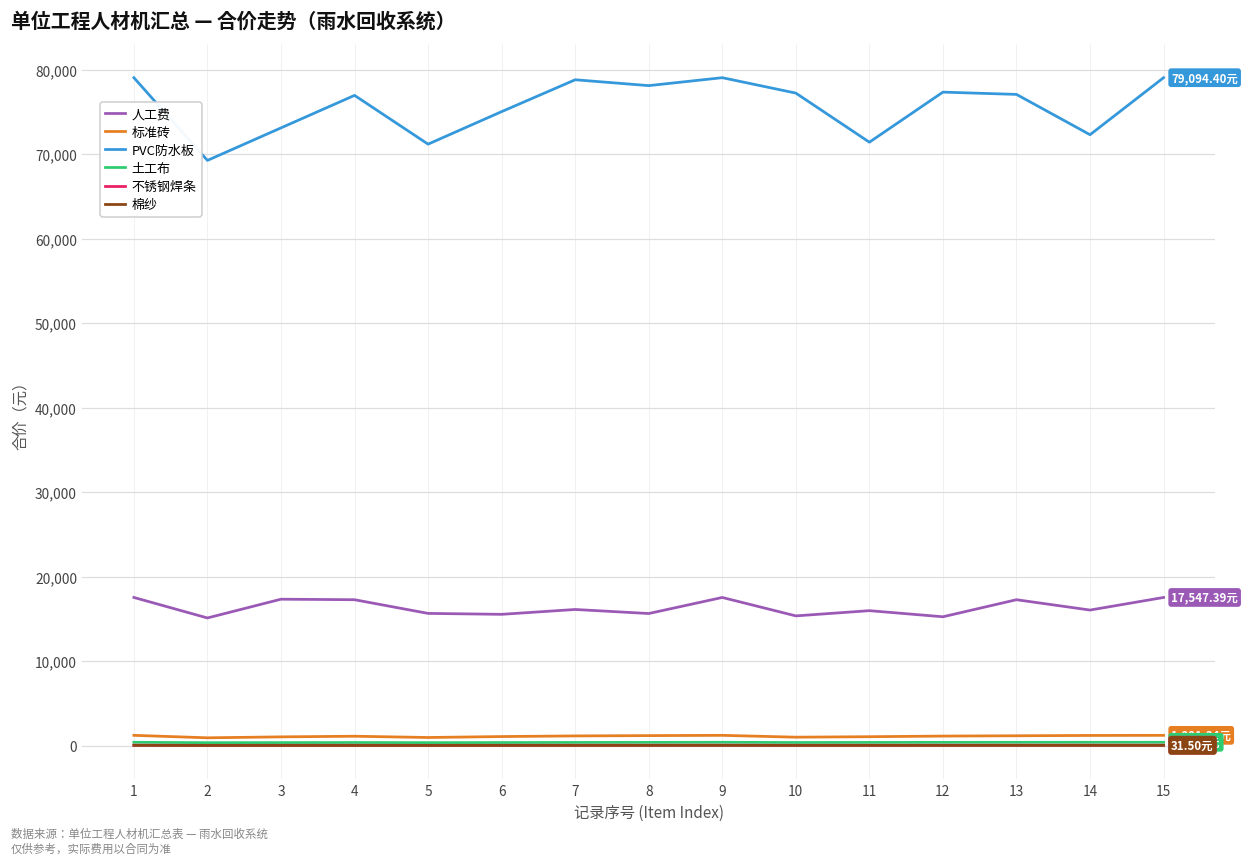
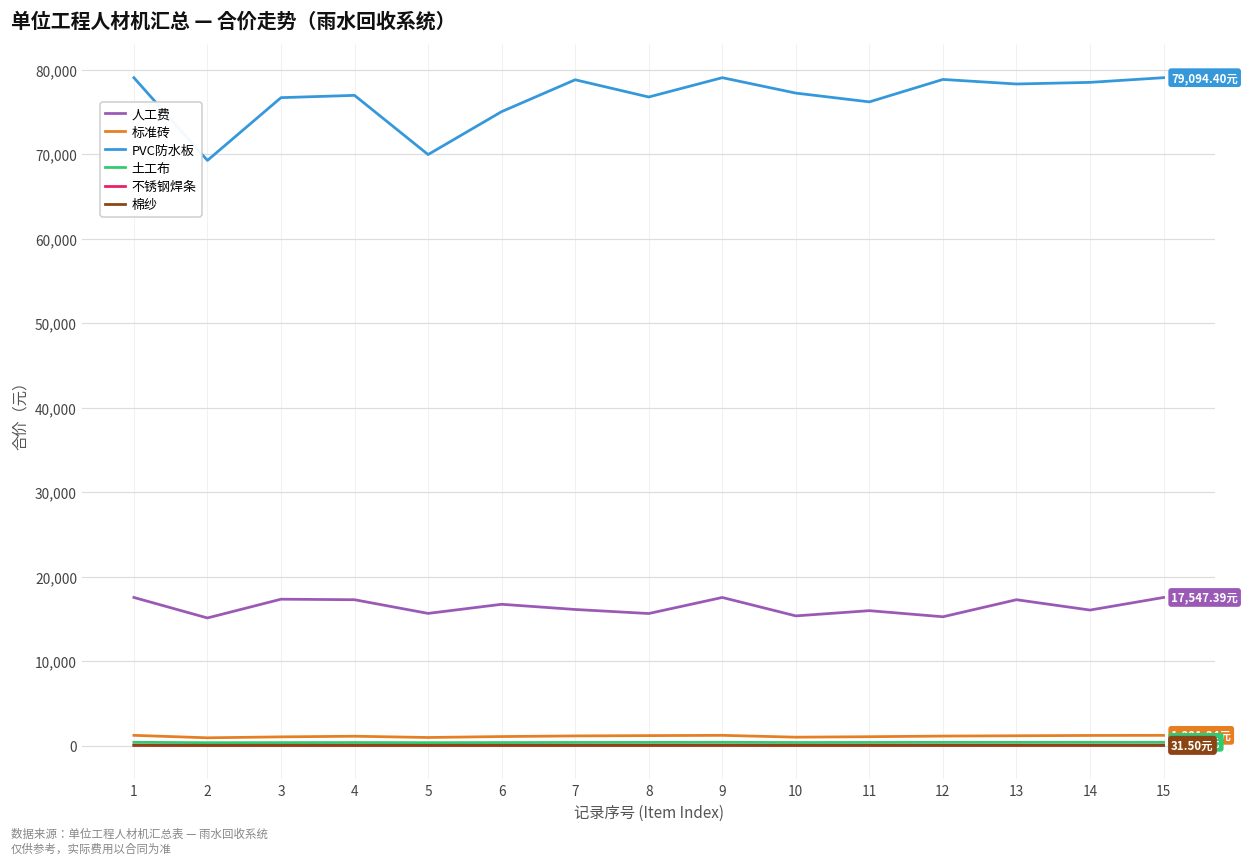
  {
    "人工费": {
      "1": "18,000",
      "2": "15,000",
      "3": "17,000",
      "4": "17,000",
      "5": "16,000",
-     "6": "16,000",
+     "6": "17,000",
      "7": "16,000",
      "8": "16,000",
      "9": "18,000",
      "10": "15,000",
      "11": "16,000",
      "12": "15,000",
      "13": "17,000",
      "14": "16,000"
    },
    "标准砖": {
      "1": "1,000",
      "2": "1,000",
      "3": "1,000",
      "4": "1,000",
      "5": "1,000",
      "6": "1,000",
      "7": "1,000",
      "8": "1,000",
      "9": "1,000",
      "10": "1,000",
      "11": "1,000",
      "12": "1,000",
      "13": "1,000",
      "14": "1,000"
    },
    "PVC防水板": {
      "1": "79,000",
      "2": "69,000",
-     "3": "73,000",
+     "3": "77,000",
      "4": "77,000",
-     "5": "71,000",
+     "5": "70,000",
      "6": "75,000",
      "7": "79,000",
-     "8": "78,000",
+     "8": "77,000",
      "9": "79,000",
      "10": "77,000",
-     "11": "71,000",
-     "12": "77,000",
-     "13": "77,000",
-     "14": "72,000"
+     "11": "76,000",
+     "12": "79,000",
+     "13": "78,000",
+     "14": "79,000"
    },
    "土工布": {
      "1": "0",
      "8": "0",
      "9": "0",
      "12": "0",
      "13": "0",
      "14": "0"
    },
    "棉纱": {
      "1": "0",
      "3": "0",
      "4": "0",
      "6": "0",
      "7": "0",
      "8": "0",
      "9": "0",
      "10": "0",
      "11": "0",
      "12": "0",
      "13": "0",
      "14": "0"
    }
  }
